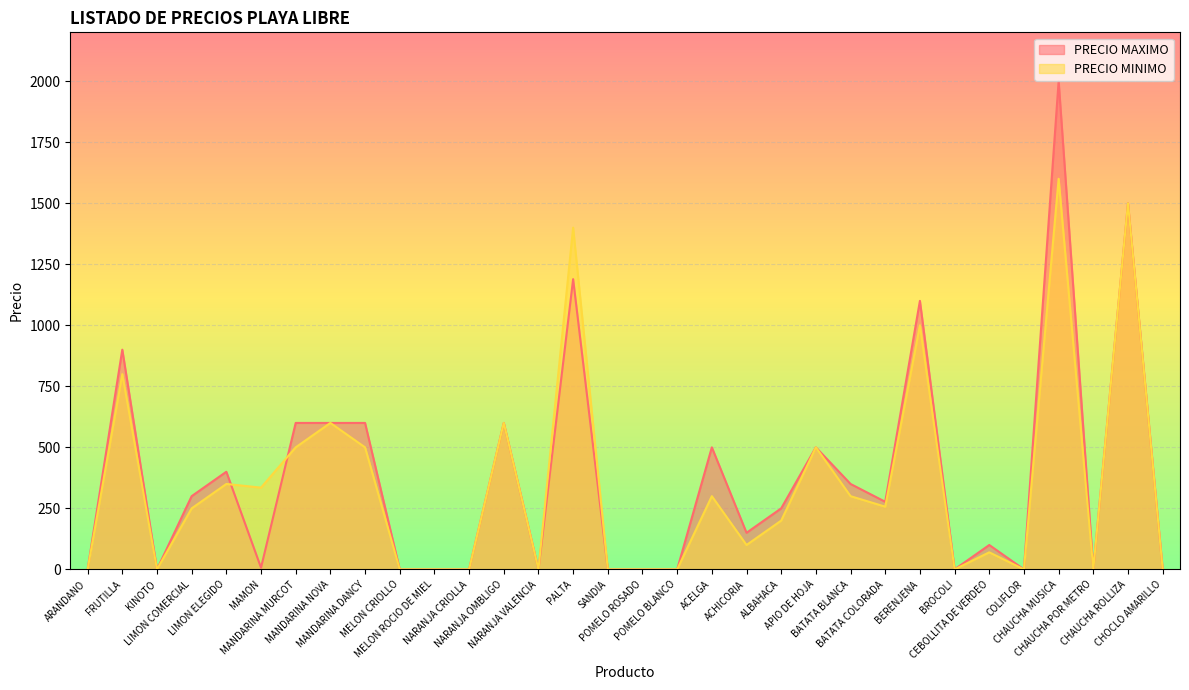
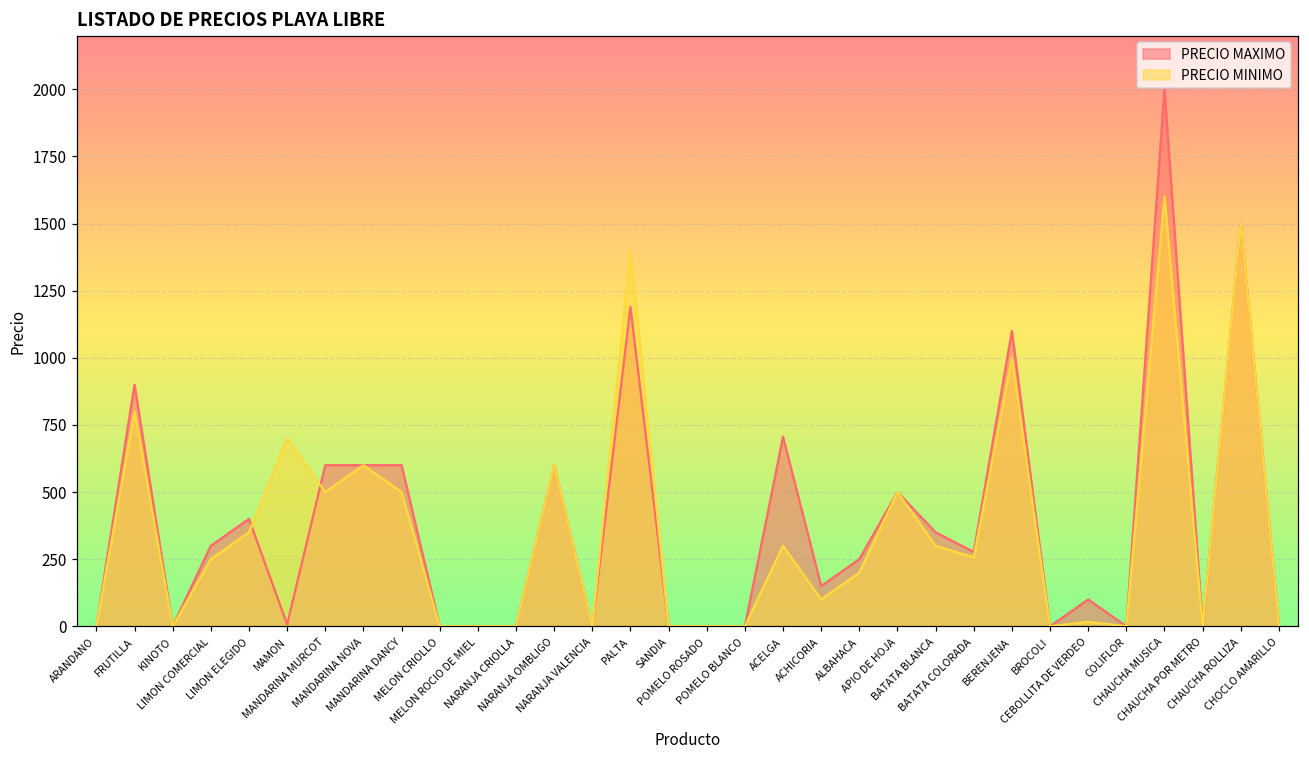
  {
    "PRECIO MAXIMO": {
      "FRUTILLA": 900,
      "LIMON COMERCIAL": 300,
      "LIMON ELEGIDO": 400,
      "MAMON": 10,
      "MANDARINA MURCOT": 600,
      "MANDARINA DANCY": 600,
      "PALTA": 1190,
-     "ACELGA": 500,
+     "ACELGA": 710,
      "ACHICORIA": 150,
      "ALBAHACA": 250,
      "BATATA BLANCA": 350,
      "BATATA COLORADA": 280,
      "BERENJENA": 1100,
      "CEBOLLITA DE VERDEO": 100,
      "CHAUCHA MUSICA": 2000
    },
    "PRECIO MINIMO": {
      "FRUTILLA": 800,
      "LIMON COMERCIAL": 250,
      "LIMON ELEGIDO": 350,
-     "MAMON": 340,
+     "MAMON": 700,
      "MANDARINA MURCOT": 500,
      "MANDARINA DANCY": 500,
      "PALTA": 1400,
      "ACELGA": 300,
      "ACHICORIA": 100,
      "ALBAHACA": 200,
      "BATATA BLANCA": 300,
      "BATATA COLORADA": 260,
      "BERENJENA": 1000,
-     "CEBOLLITA DE VERDEO": 70,
+     "CEBOLLITA DE VERDEO": 20,
      "CHAUCHA MUSICA": 1600
    }
  }
